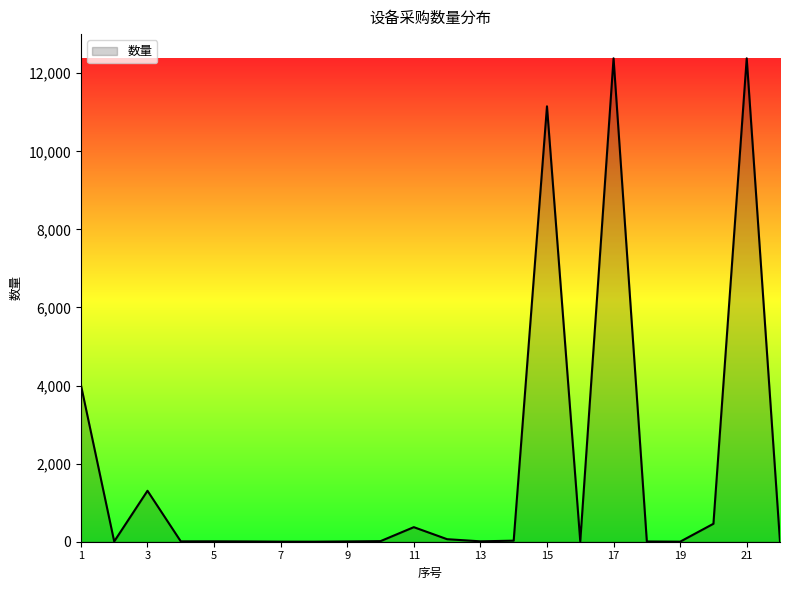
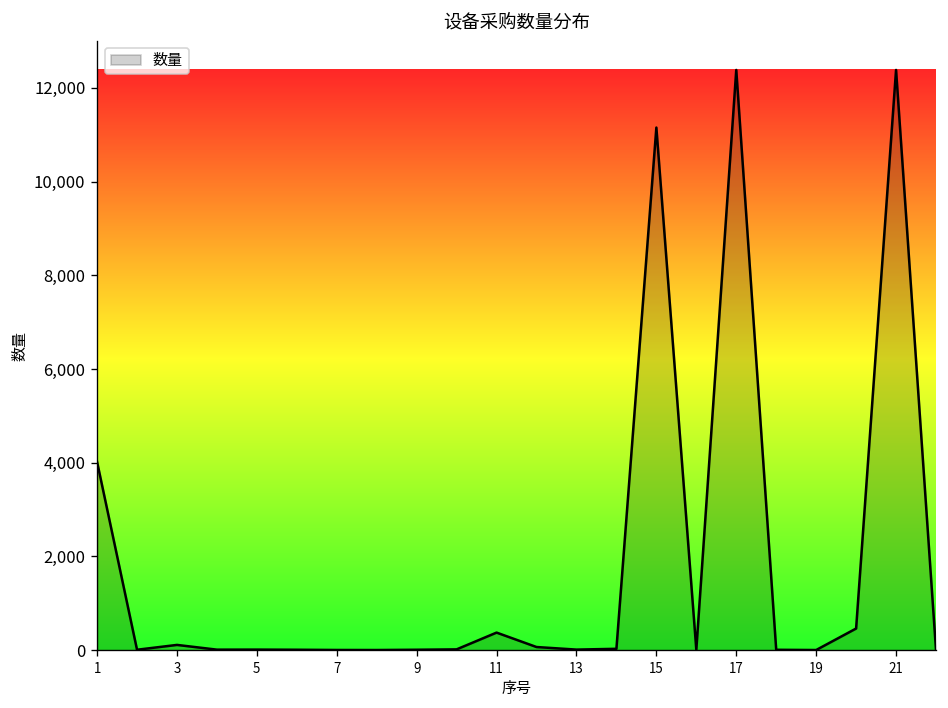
  {
    "1": "4,000",
-   "3": "1,300",
+   "3": "100",
    "5": "0",
    "7": "0",
    "9": "0",
    "11": "400",
    "13": "0",
    "15": "11,200",
    "17": "12,400",
    "19": "0",
    "21": "12,400"
  }
